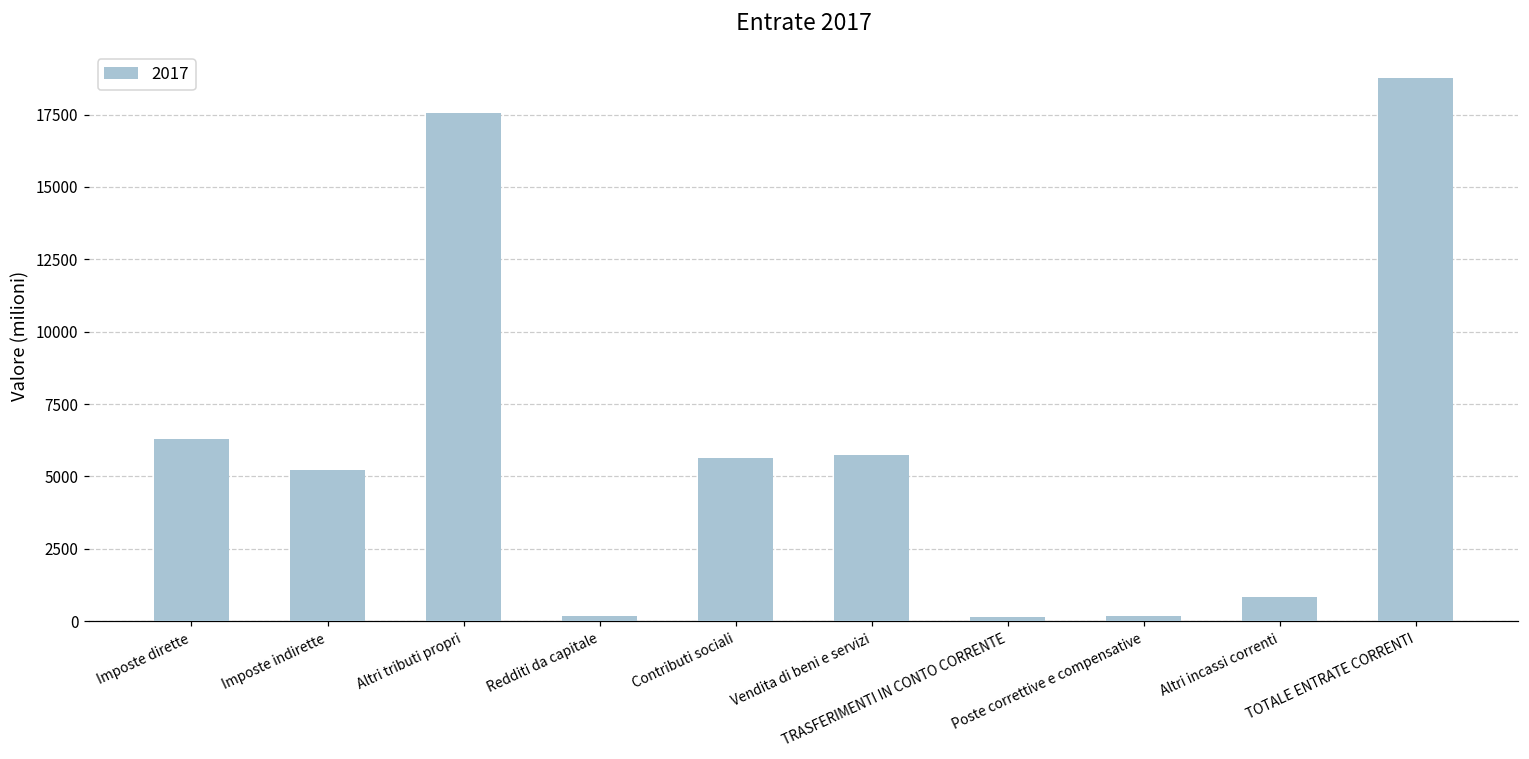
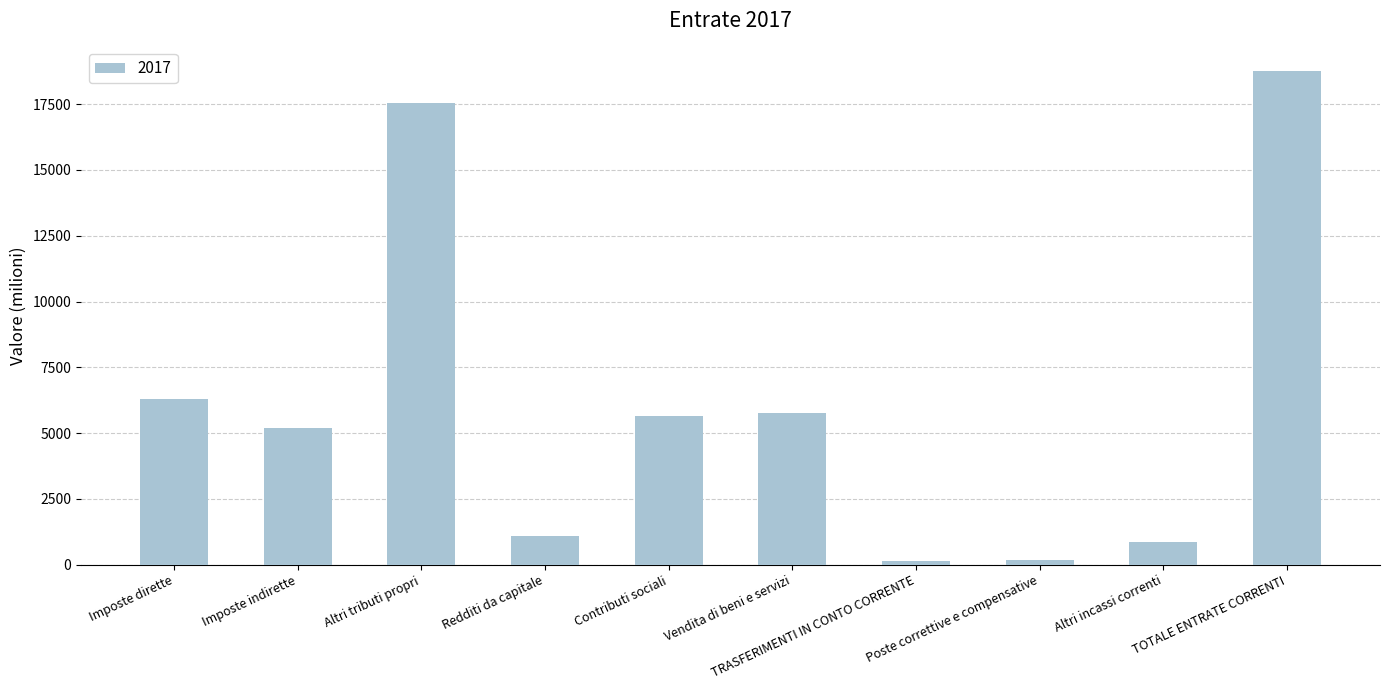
  {
    "Imposte dirette": 6300,
    "Imposte indirette": 5200,
    "Altri tributi propri": 17600,
-   "Redditi da capitale": 200,
+   "Redditi da capitale": 1100,
    "Contributi sociali": 5600,
    "Vendita di beni e servizi": 5800,
    "TRASFERIMENTI IN CONTO CORRENTE": 200,
    "Poste correttive e compensative": 200,
    "Altri incassi correnti": 900,
    "TOTALE ENTRATE CORRENTI": 18800
  }
